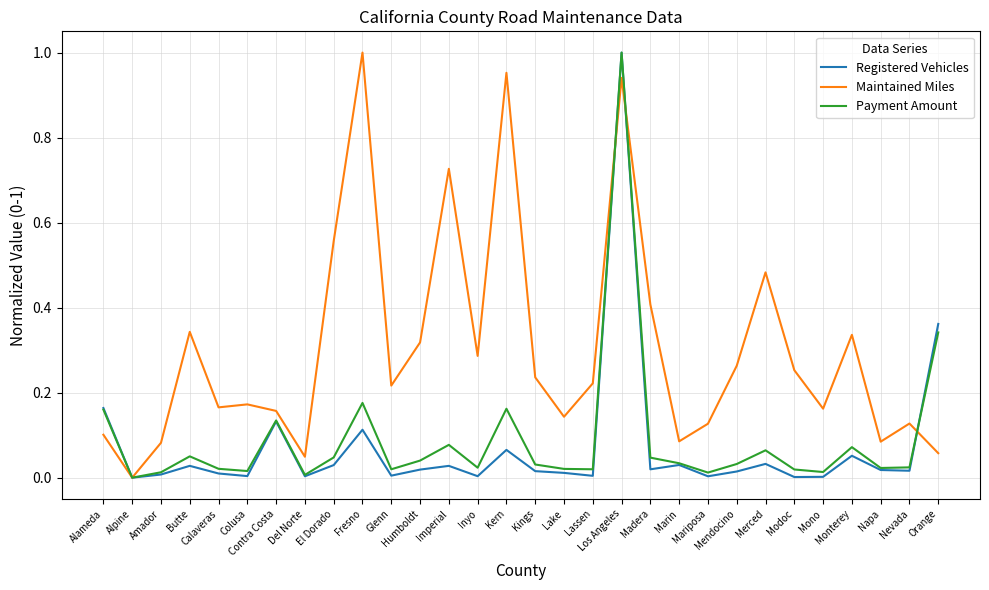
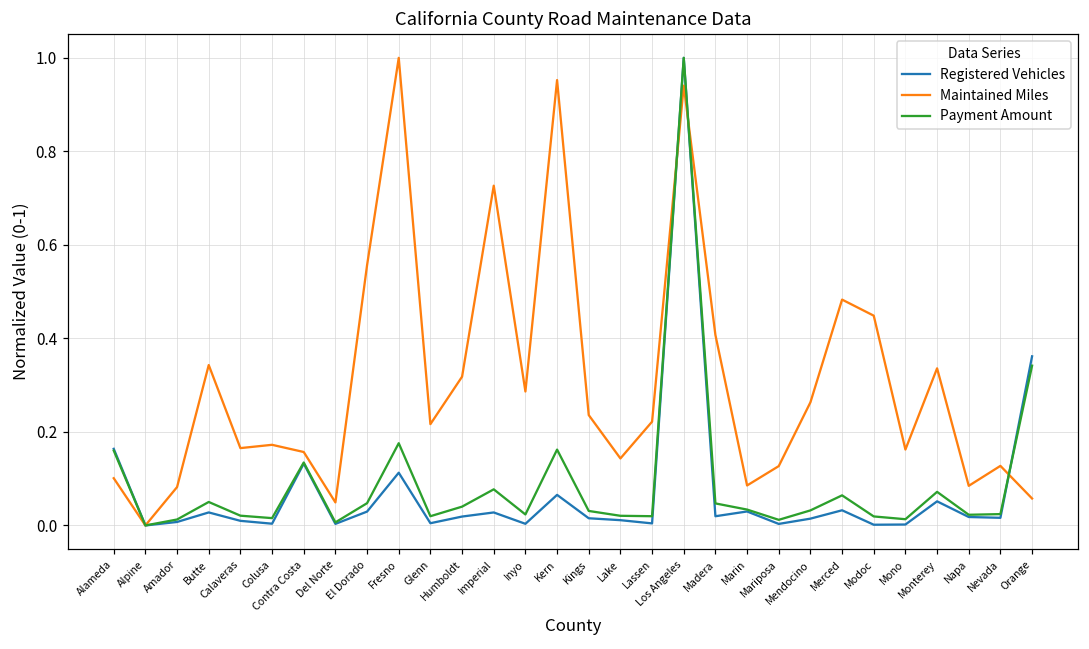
  {
    "Registered Vehicles": {
      "Butte": 0.03,
      "Calaveras": 0.01,
      "Colusa": 0.00,
      "El Dorado": 0.03,
      "Fresno": 0.11,
      "Glenn": 0.00,
      "Humboldt": 0.02,
      "Imperial": 0.03,
      "Inyo": 0.00,
      "Kern": 0.07,
      "Kings": 0.02,
      "Lake": 0.01,
      "Lassen": 0.00,
      "Madera": 0.02,
      "Mariposa": 0.00,
      "Mendocino": 0.01,
      "Merced": 0.03,
      "Modoc": 0.00,
      "Mono": 0.00,
      "Monterey": 0.05,
      "Nevada": 0.02,
      "Orange": 0.36
    },
    "Maintained Miles": {
      "Alameda": 0.10,
      "Amador": 0.08,
      "Butte": 0.34,
      "Calaveras": 0.17,
      "Colusa": 0.17,
      "Contra Costa": 0.16,
      "Del Norte": 0.05,
      "El Dorado": 0.56,
      "Fresno": 1.00,
      "Glenn": 0.22,
      "Humboldt": 0.32,
      "Imperial": 0.73,
      "Inyo": 0.29,
      "Kern": 0.95,
      "Kings": 0.24,
      "Lake": 0.14,
      "Lassen": 0.22,
      "Los Angeles": 0.94,
      "Madera": 0.41,
      "Marin": 0.09,
      "Mariposa": 0.13,
      "Mendocino": 0.26,
      "Merced": 0.48,
-     "Modoc": 0.25,
+     "Modoc": 0.45,
      "Mono": 0.16,
      "Monterey": 0.34,
      "Napa": 0.08,
      "Nevada": 0.13,
      "Orange": 0.06
    },
    "Payment Amount": {
      "Butte": 0.05,
      "Calaveras": 0.02,
      "Colusa": 0.02,
      "El Dorado": 0.05,
      "Fresno": 0.18,
      "Glenn": 0.02,
      "Humboldt": 0.04,
      "Imperial": 0.08,
      "Inyo": 0.02,
      "Kern": 0.16,
      "Kings": 0.03,
      "Lake": 0.02,
      "Lassen": 0.02,
      "Madera": 0.05,
      "Mariposa": 0.01,
      "Mendocino": 0.03,
      "Merced": 0.06,
      "Modoc": 0.02,
      "Mono": 0.01,
      "Monterey": 0.07,
      "Nevada": 0.02,
      "Orange": 0.34
    }
  }
